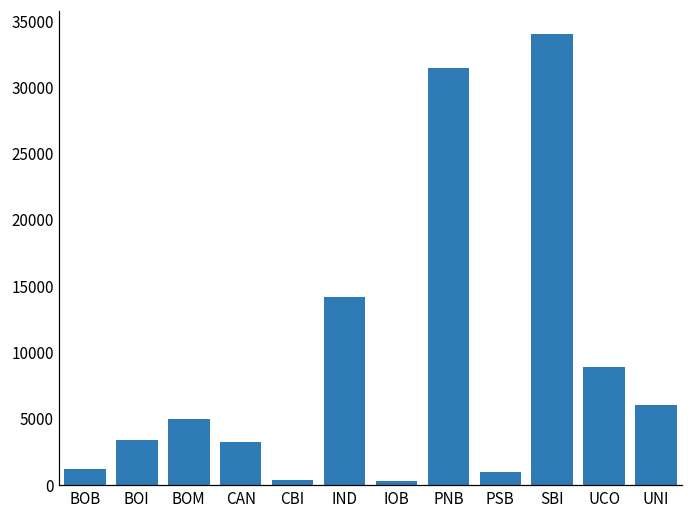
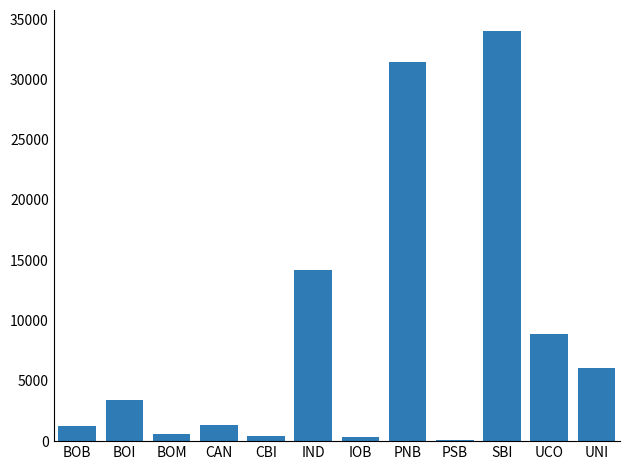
  {
    "BOB": 1200,
    "BOI": 3400,
-   "BOM": 5000,
-   "CAN": 3300,
+   "BOM": 600,
+   "CAN": 1400,
    "CBI": 400,
    "IND": 14200,
    "IOB": 300,
    "PNB": 31500,
-   "PSB": 1000,
+   "PSB": 100,
    "SBI": 34100,
    "UCO": 8900,
    "UNI": 6100
  }
